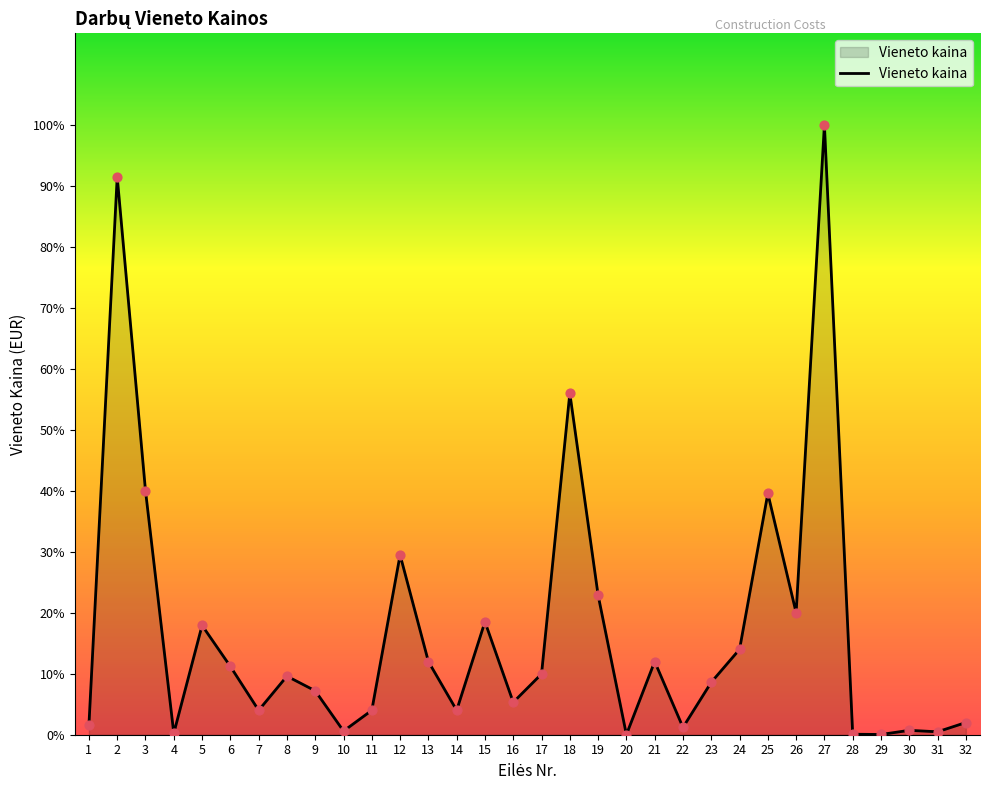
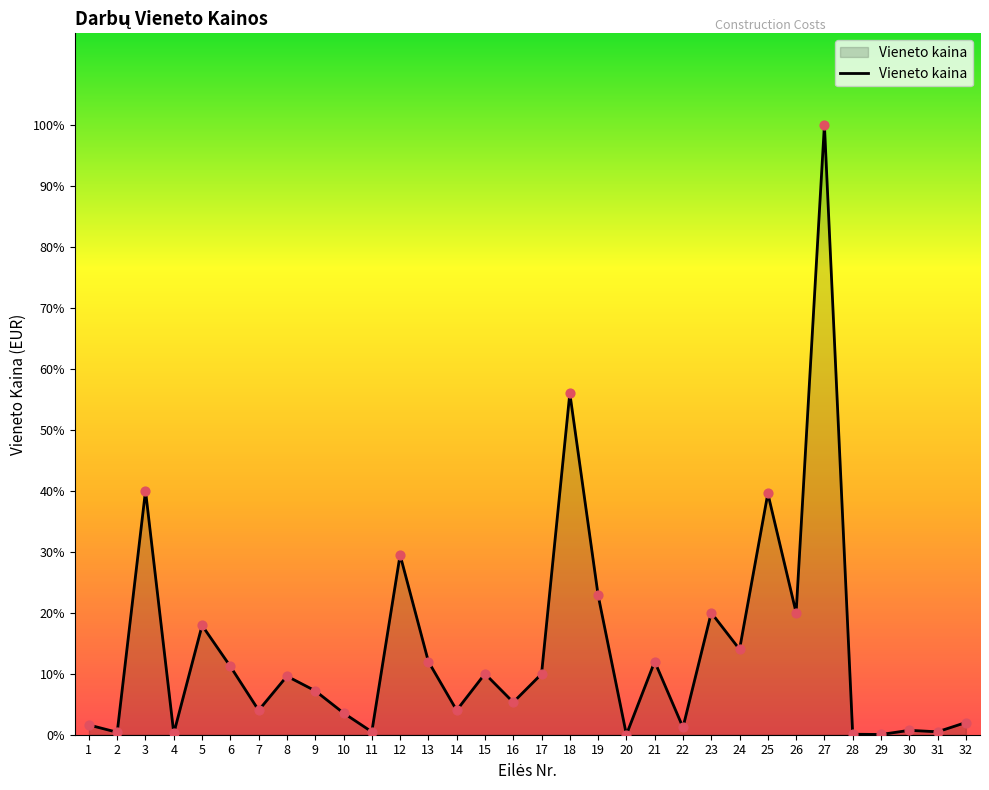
  {
    "1": "2%",
-   "2": "91%",
+   "2": "0%",
    "3": "40%",
    "4": "0%",
    "5": "18%",
    "6": "11%",
    "7": "4%",
    "8": "10%",
    "9": "7%",
-   "10": "1%",
-   "11": "4%",
+   "10": "4%",
+   "11": "0%",
    "12": "29%",
    "13": "12%",
    "14": "4%",
-   "15": "19%",
+   "15": "10%",
    "16": "5%",
    "17": "10%",
    "18": "56%",
    "19": "23%",
    "20": "0%",
    "21": "12%",
    "22": "1%",
-   "23": "9%",
+   "23": "20%",
    "24": "14%",
    "25": "40%",
    "26": "20%",
    "27": "100%",
    "28": "0%",
    "29": "0%",
    "30": "1%",
    "31": "0%",
    "32": "2%"
  }
